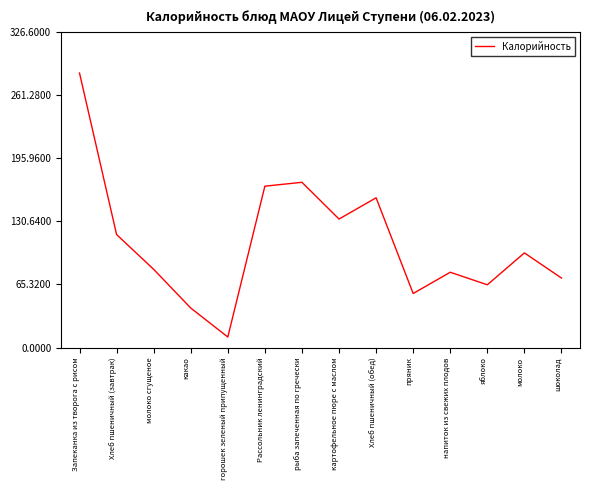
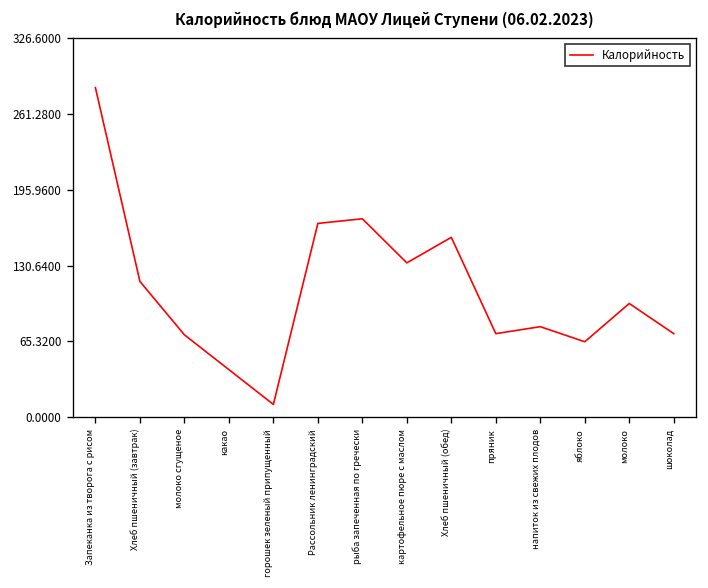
  {
    "Запеканка из творога с рисом": 280,
    "Хлеб пшеничный (завтрак)": 120,
-   "молоко сгущеное": 80,
+   "молоко сгущеное": 70,
    "какао": 40,
    "горошек зеленый припущенный": 10,
    "Рассольник ленинградский": 170,
    "рыба запеченная по гречески": 170,
    "картофельное пюре с маслом": 130,
    "Хлеб пшеничный (обед)": 160,
-   "пряник": 60,
+   "пряник": 70,
    "напиток из свежих плодов": 80,
    "яблоко": 70,
    "молоко": 100,
    "шоколад": 70
  }
